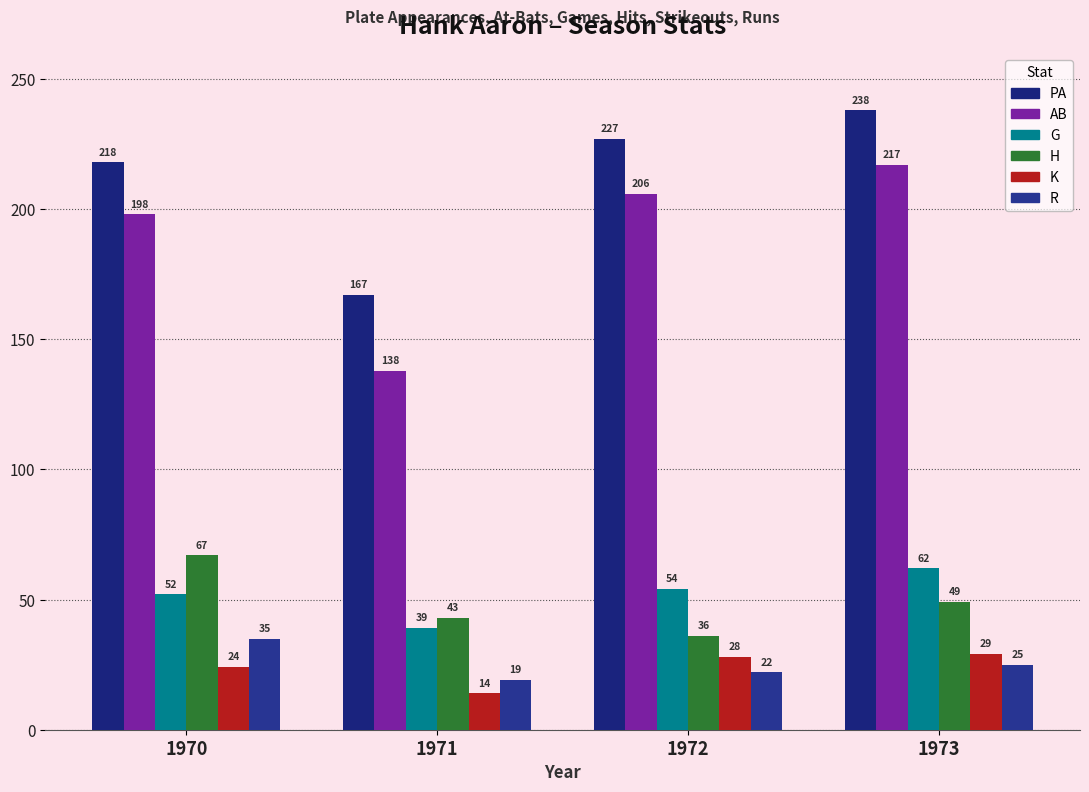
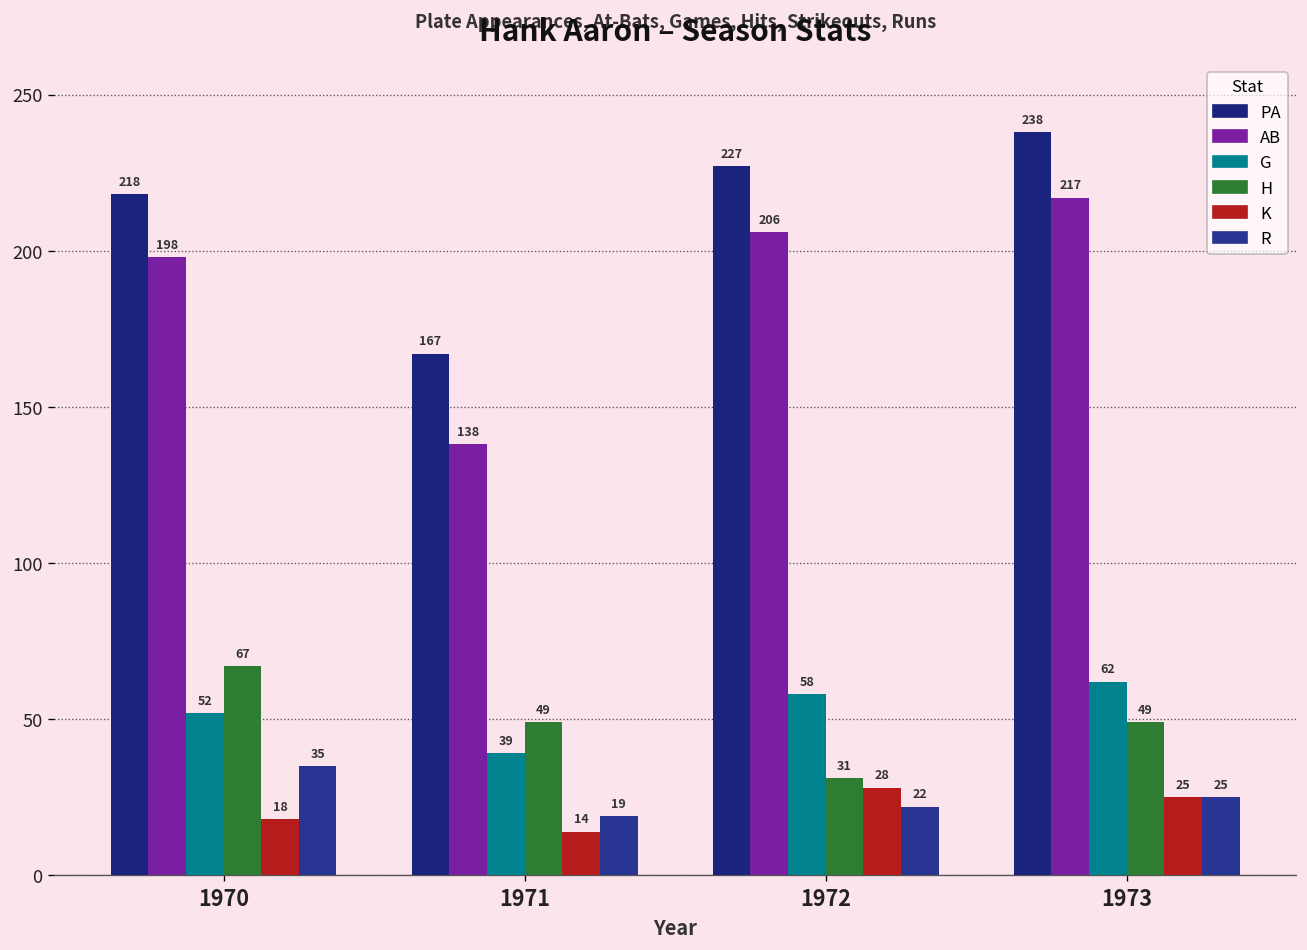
  {
    "AB": {
      "1970": 198,
      "1971": 138,
      "1972": 206,
      "1973": 217
    },
    "G": {
      "1970": 52,
      "1971": 39,
-     "1972": 54,
+     "1972": 58,
      "1973": 62
    },
    "H": {
      "1970": 67,
-     "1971": 43,
-     "1972": 36,
+     "1971": 49,
+     "1972": 31,
      "1973": 49
    },
    "K": {
-     "1970": 24,
+     "1970": 18,
      "1971": 14,
      "1972": 28,
-     "1973": 29
+     "1973": 25
    }
  }
